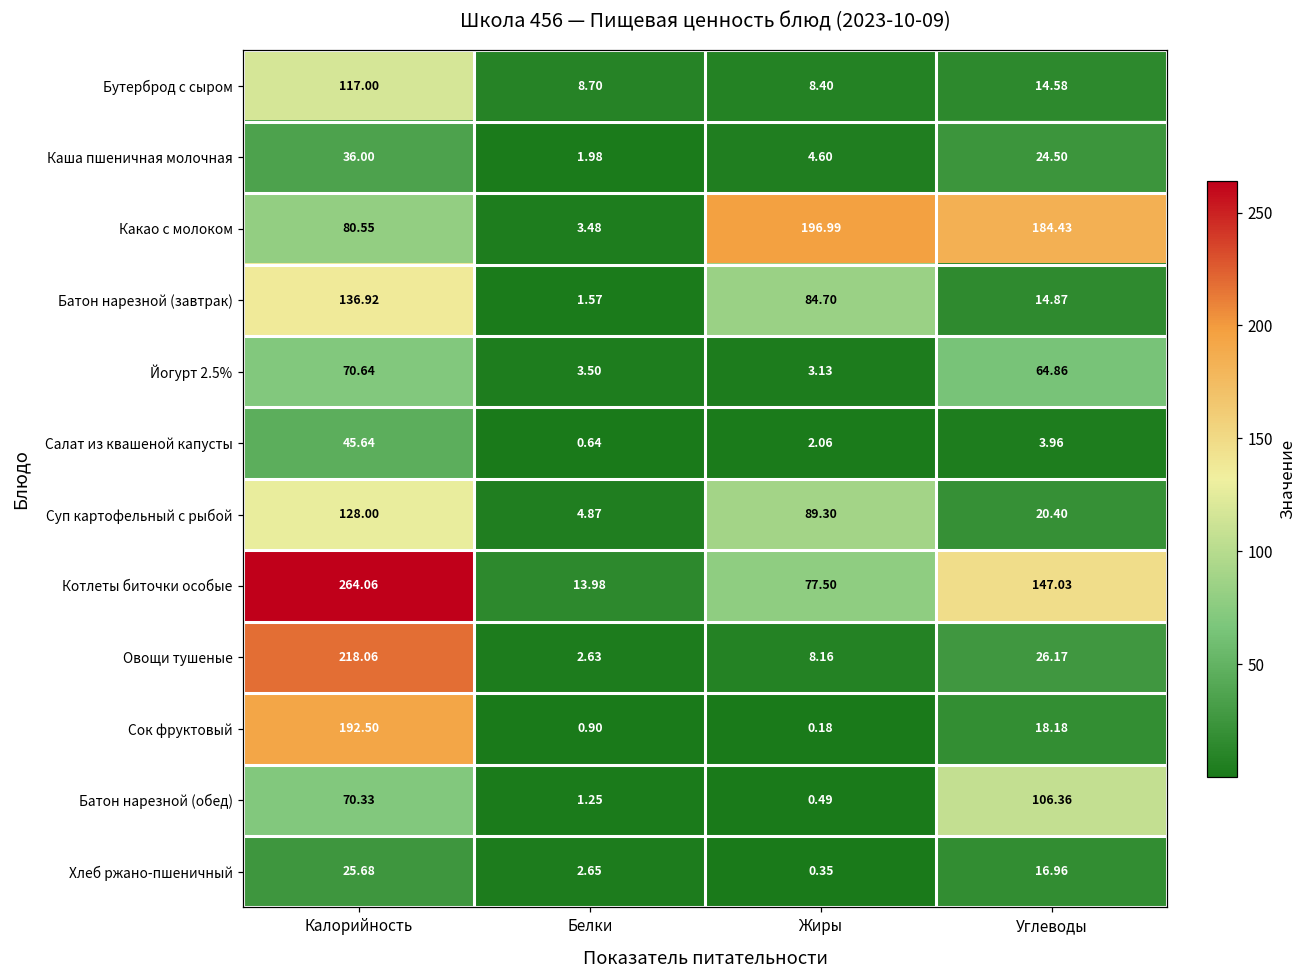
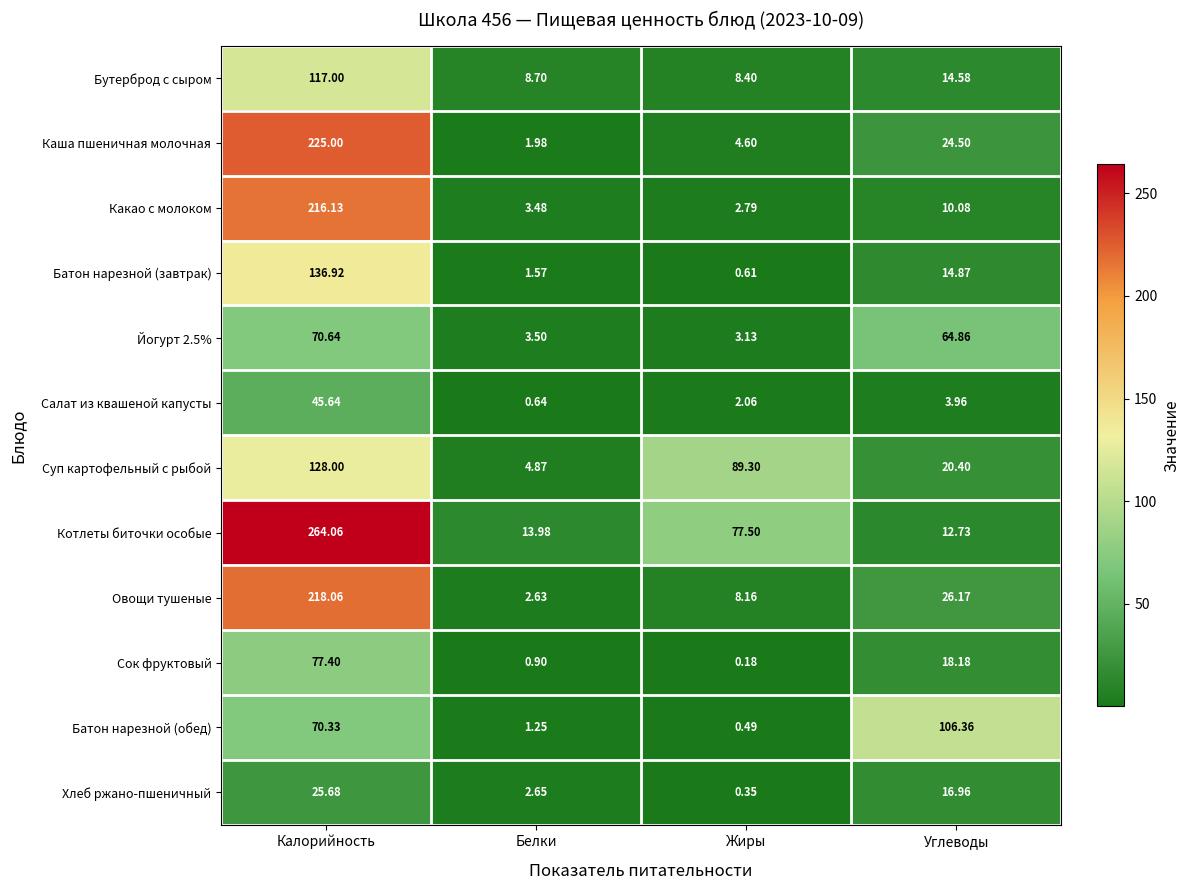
  {
    "Бутерброд с сыром": {
      "Калорийность": 117.00,
      "Белки": 8.70,
      "Жиры": 8.40,
      "Углеводы": 14.58
    },
    "Каша пшеничная молочная": {
-     "Калорийность": 36.00,
+     "Калорийность": 225.00,
      "Белки": 1.98,
      "Жиры": 4.60,
      "Углеводы": 24.50
    },
    "Какао с молоком": {
-     "Калорийность": 80.55,
+     "Калорийность": 216.13,
      "Белки": 3.48,
-     "Жиры": 196.99,
-     "Углеводы": 184.43
+     "Жиры": 2.79,
+     "Углеводы": 10.08
    },
    "Батон нарезной (завтрак)": {
      "Калорийность": 136.92,
      "Белки": 1.57,
-     "Жиры": 84.70,
+     "Жиры": 0.61,
      "Углеводы": 14.87
    },
    "Йогурт 2.5%": {
      "Калорийность": 70.64,
      "Белки": 3.50,
      "Жиры": 3.13,
      "Углеводы": 64.86
    },
    "Салат из квашеной капусты": {
      "Калорийность": 45.64,
      "Белки": 0.64,
      "Жиры": 2.06,
      "Углеводы": 3.96
    },
    "Суп картофельный с рыбой": {
      "Калорийность": 128.00,
      "Белки": 4.87,
      "Жиры": 89.30,
      "Углеводы": 20.40
    },
    "Котлеты биточки особые": {
      "Калорийность": 264.06,
      "Белки": 13.98,
      "Жиры": 77.50,
-     "Углеводы": 147.03
+     "Углеводы": 12.73
    },
    "Овощи тушеные": {
      "Калорийность": 218.06,
      "Белки": 2.63,
      "Жиры": 8.16,
      "Углеводы": 26.17
    },
    "Сок фруктовый": {
-     "Калорийность": 192.50,
+     "Калорийность": 77.40,
      "Белки": 0.90,
      "Жиры": 0.18,
      "Углеводы": 18.18
    },
    "Батон нарезной (обед)": {
      "Калорийность": 70.33,
      "Белки": 1.25,
      "Жиры": 0.49,
      "Углеводы": 106.36
    },
    "Хлеб ржано-пшеничный": {
      "Калорийность": 25.68,
      "Белки": 2.65,
      "Жиры": 0.35,
      "Углеводы": 16.96
    }
  }
